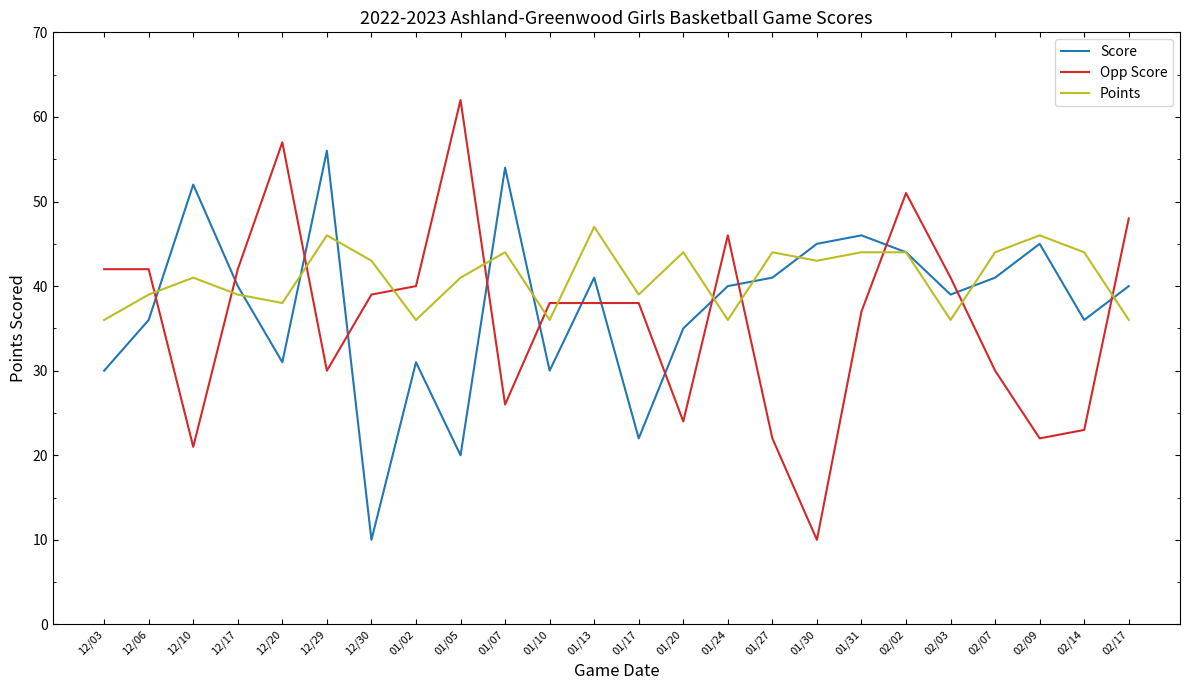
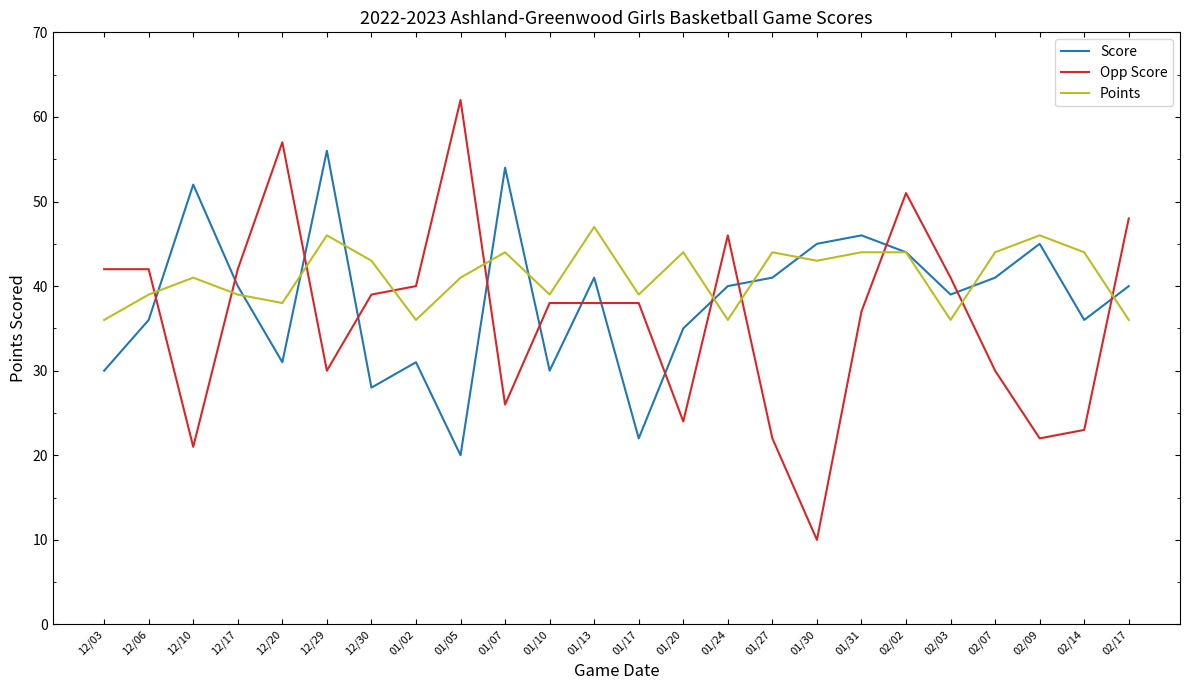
  {
    "Score": {
      "12/03": 30,
      "12/06": 36,
      "12/10": 52,
      "12/17": 40,
      "12/20": 31,
      "12/29": 56,
-     "12/30": 10,
+     "12/30": 28,
      "01/02": 31,
      "01/05": 20,
      "01/07": 54,
      "01/10": 30,
      "01/13": 41,
      "01/17": 22,
      "01/20": 35,
      "01/24": 40,
      "01/27": 41,
      "01/30": 45,
      "01/31": 46,
      "02/03": 39,
      "02/07": 41,
      "02/09": 45,
      "02/14": 36,
      "02/17": 40
    },
    "Opp Score": {
      "12/03": 42,
      "12/06": 42,
      "12/10": 21,
      "12/17": 42,
      "12/20": 57,
      "12/29": 30,
      "12/30": 39,
      "01/02": 40,
      "01/05": 62,
      "01/07": 26,
      "01/10": 38,
      "01/13": 38,
      "01/17": 38,
      "01/20": 24,
      "01/24": 46,
      "01/27": 22,
      "01/30": 10,
      "01/31": 37,
      "02/02": 51,
      "02/03": 41,
      "02/07": 30,
      "02/09": 22,
      "02/14": 23,
      "02/17": 48
    },
    "Points": {
      "12/03": 36,
      "12/06": 39,
      "12/10": 41,
      "12/17": 39,
      "12/20": 38,
      "12/29": 46,
      "12/30": 43,
      "01/02": 36,
      "01/05": 41,
      "01/07": 44,
-     "01/10": 36,
+     "01/10": 39,
      "01/13": 47,
      "01/17": 39,
      "01/20": 44,
      "01/24": 36,
      "01/27": 44,
      "01/30": 43,
      "01/31": 44,
      "02/03": 36,
      "02/07": 44,
      "02/09": 46,
      "02/14": 44,
      "02/17": 36
    }
  }
